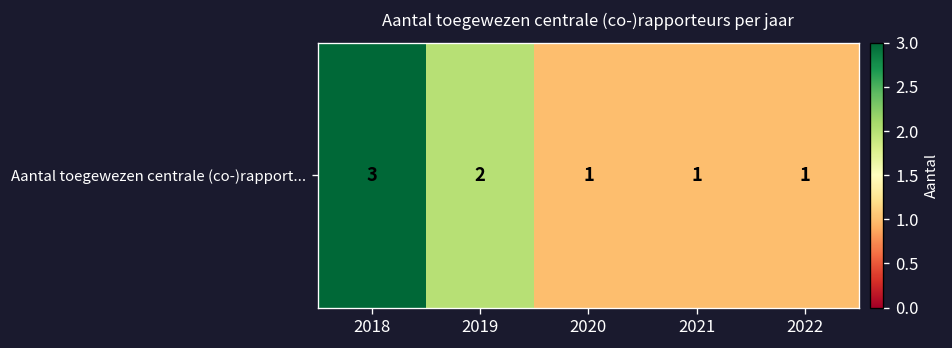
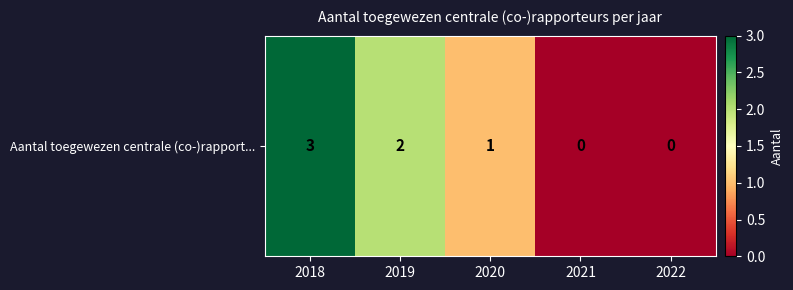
  {
    "Aantal toegewezen centrale (co-)rapport...": {
      "2018": 3,
      "2019": 2,
      "2020": 1,
-     "2021": 1,
-     "2022": 1
+     "2021": 0,
+     "2022": 0
    }
  }
